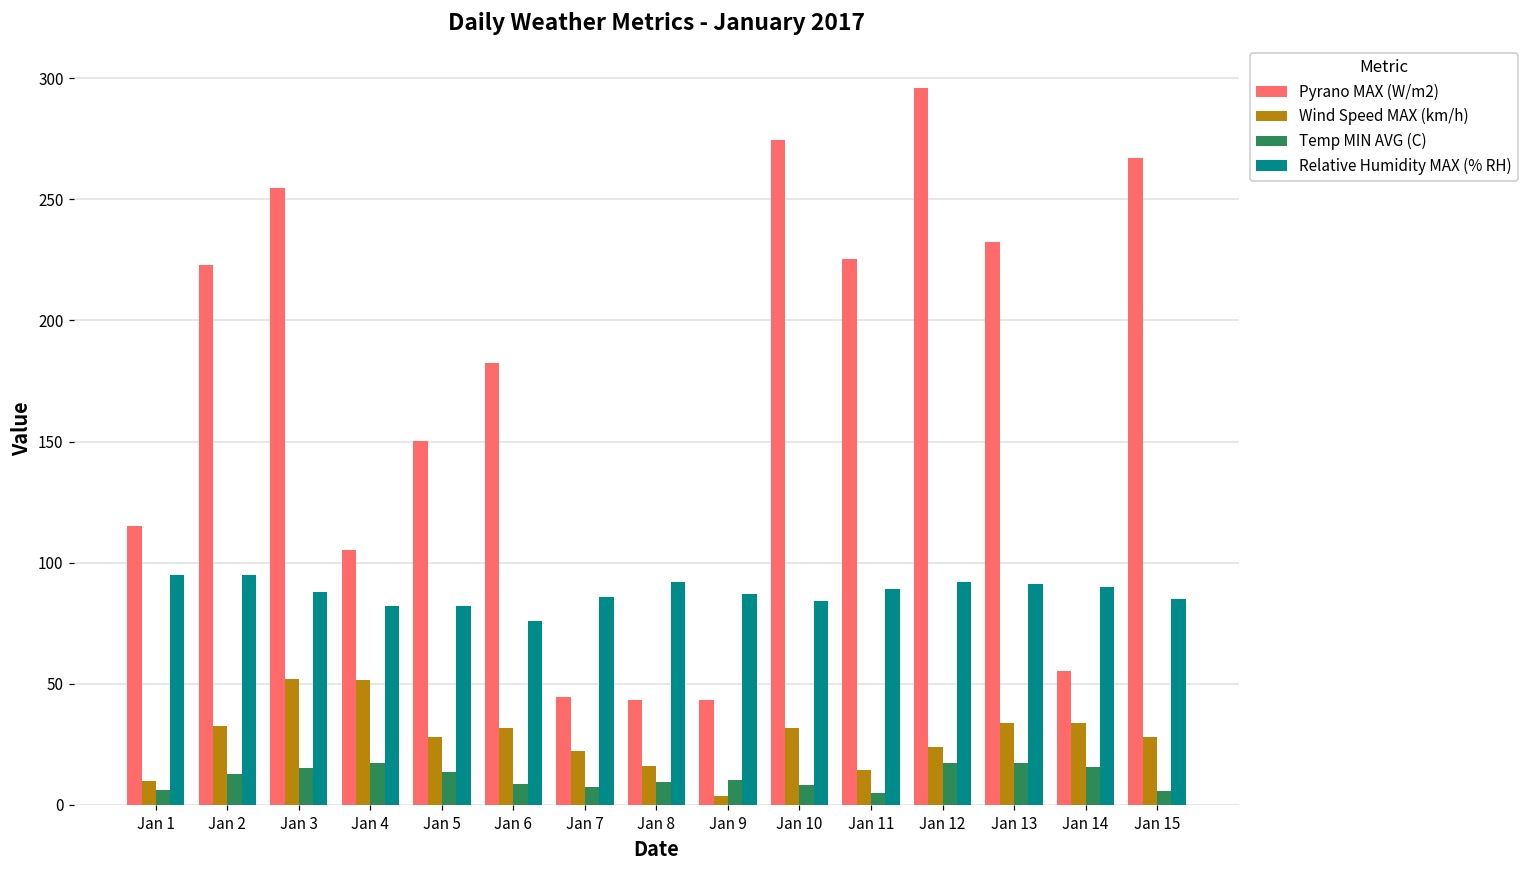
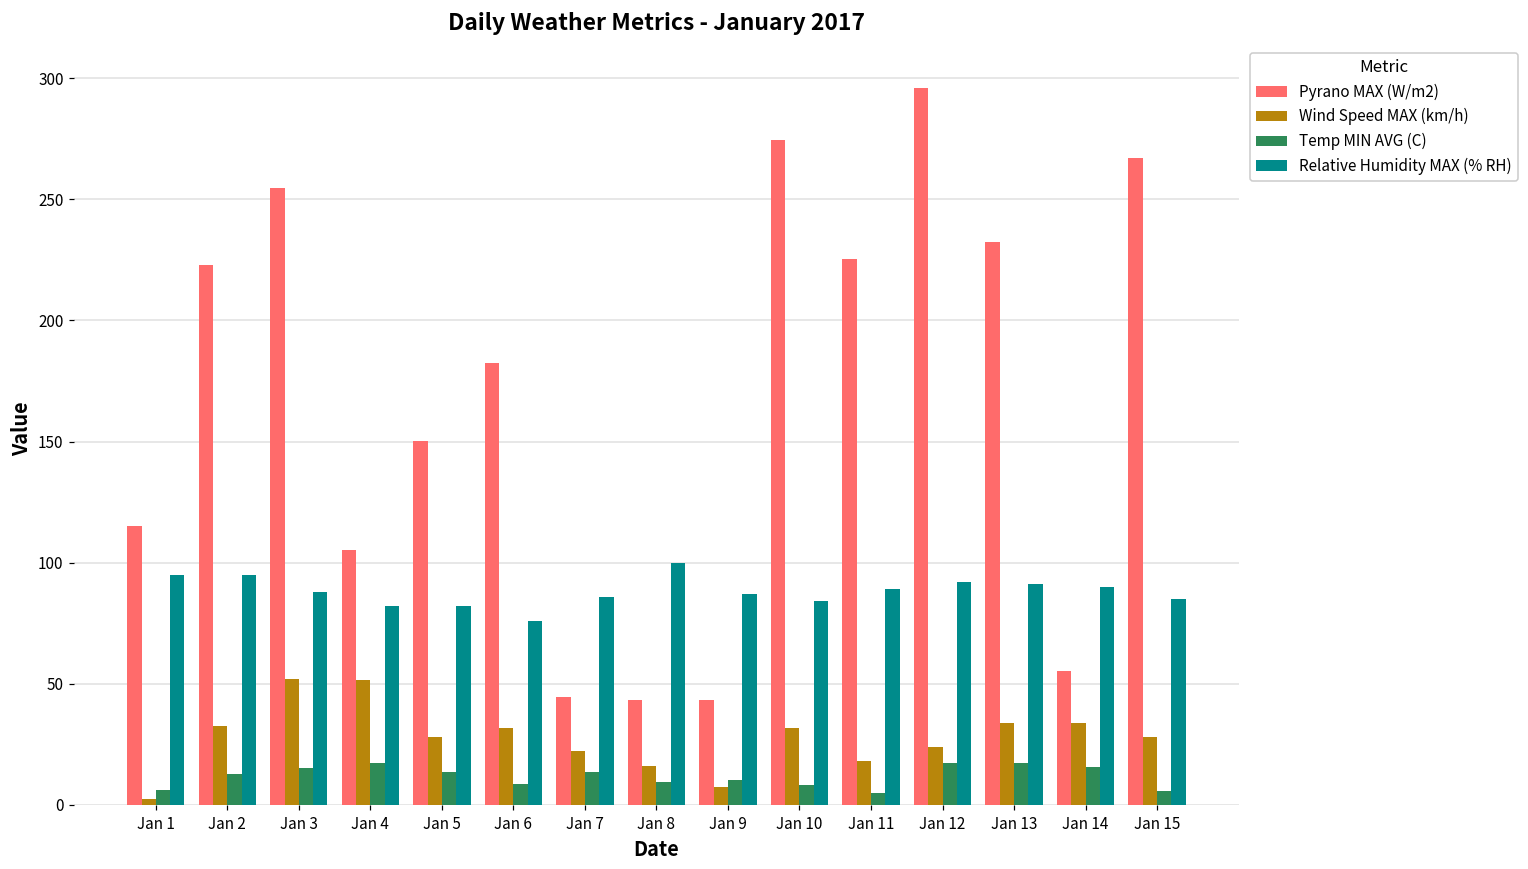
  {
    "Pyrano MAX (W/m2)": {
      "Jan 1": 115,
      "Jan 2": 223,
      "Jan 3": 255,
      "Jan 4": 105,
      "Jan 5": 150,
      "Jan 6": 182,
      "Jan 7": 45,
      "Jan 8": 43,
      "Jan 9": 43,
      "Jan 10": 274,
      "Jan 11": 225,
      "Jan 12": 296,
      "Jan 13": 232,
      "Jan 14": 55,
      "Jan 15": 267
    },
    "Wind Speed MAX (km/h)": {
-     "Jan 1": 10,
+     "Jan 1": 3,
      "Jan 2": 33,
      "Jan 3": 52,
      "Jan 4": 51,
      "Jan 5": 28,
      "Jan 6": 32,
      "Jan 7": 22,
      "Jan 8": 16,
-     "Jan 9": 4,
+     "Jan 9": 7,
      "Jan 10": 32,
-     "Jan 11": 15,
+     "Jan 11": 18,
      "Jan 12": 24,
      "Jan 13": 34,
      "Jan 14": 34,
      "Jan 15": 28
    },
    "Temp MIN AVG (C)": {
      "Jan 1": 6,
      "Jan 2": 13,
      "Jan 3": 15,
      "Jan 4": 17,
      "Jan 5": 13,
      "Jan 6": 9,
-     "Jan 7": 7,
+     "Jan 7": 13,
      "Jan 8": 9,
      "Jan 9": 10,
      "Jan 10": 8,
      "Jan 11": 5,
      "Jan 12": 17,
      "Jan 13": 17,
      "Jan 14": 16,
      "Jan 15": 6
    },
    "Relative Humidity MAX (% RH)": {
      "Jan 1": 95,
      "Jan 2": 95,
      "Jan 3": 88,
      "Jan 4": 82,
      "Jan 5": 82,
      "Jan 6": 76,
      "Jan 7": 86,
-     "Jan 8": 92,
+     "Jan 8": 100,
      "Jan 9": 87,
      "Jan 10": 84,
      "Jan 11": 89,
      "Jan 12": 92,
      "Jan 13": 91,
      "Jan 14": 90,
      "Jan 15": 85
    }
  }
